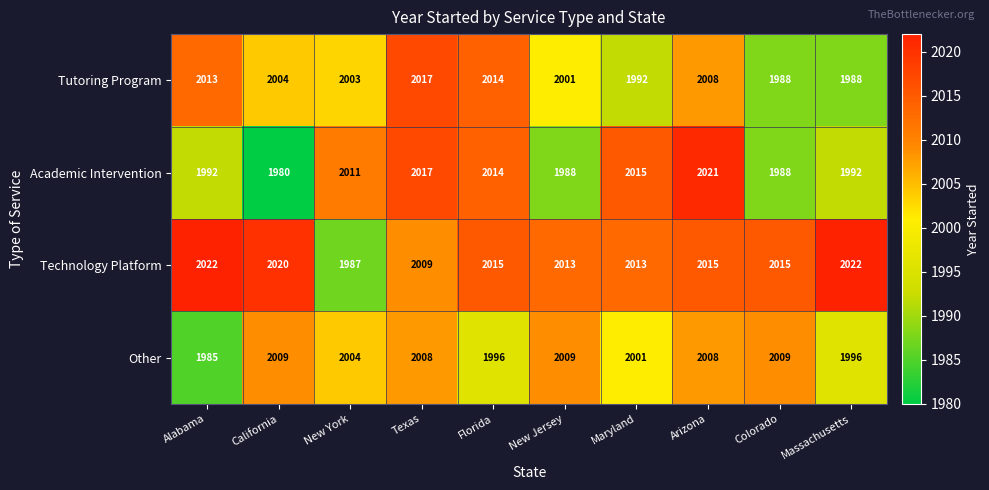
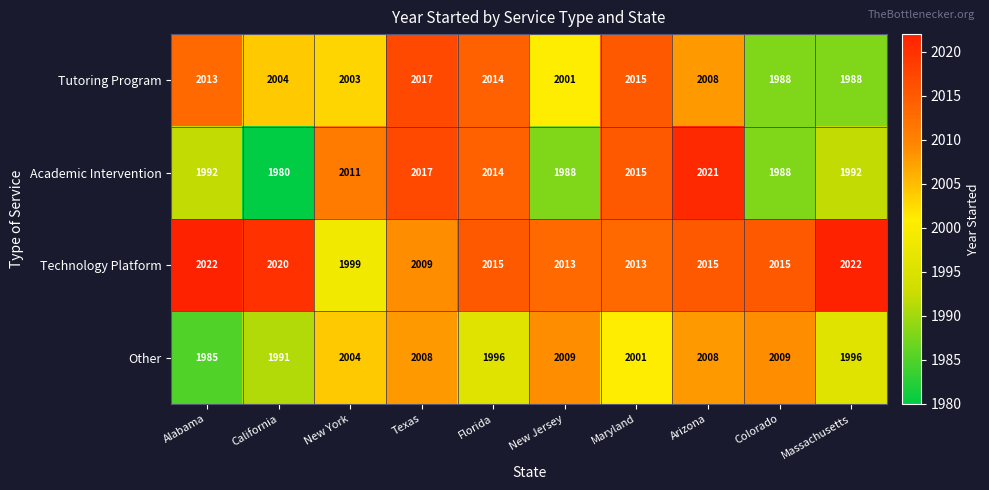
  {
    "Tutoring Program": {
      "Alabama": 2013,
      "California": 2004,
      "New York": 2003,
      "Texas": 2017,
      "Florida": 2014,
      "New Jersey": 2001,
-     "Maryland": 1992,
+     "Maryland": 2015,
      "Arizona": 2008,
      "Colorado": 1988,
      "Massachusetts": 1988
    },
    "Academic Intervention": {
      "Alabama": 1992,
      "California": 1980,
      "New York": 2011,
      "Texas": 2017,
      "Florida": 2014,
      "New Jersey": 1988,
      "Maryland": 2015,
      "Arizona": 2021,
      "Colorado": 1988,
      "Massachusetts": 1992
    },
    "Technology Platform": {
      "Alabama": 2022,
      "California": 2020,
-     "New York": 1987,
+     "New York": 1999,
      "Texas": 2009,
      "Florida": 2015,
      "New Jersey": 2013,
      "Maryland": 2013,
      "Arizona": 2015,
      "Colorado": 2015,
      "Massachusetts": 2022
    },
    "Other": {
      "Alabama": 1985,
-     "California": 2009,
+     "California": 1991,
      "New York": 2004,
      "Texas": 2008,
      "Florida": 1996,
      "New Jersey": 2009,
      "Maryland": 2001,
      "Arizona": 2008,
      "Colorado": 2009,
      "Massachusetts": 1996
    }
  }
